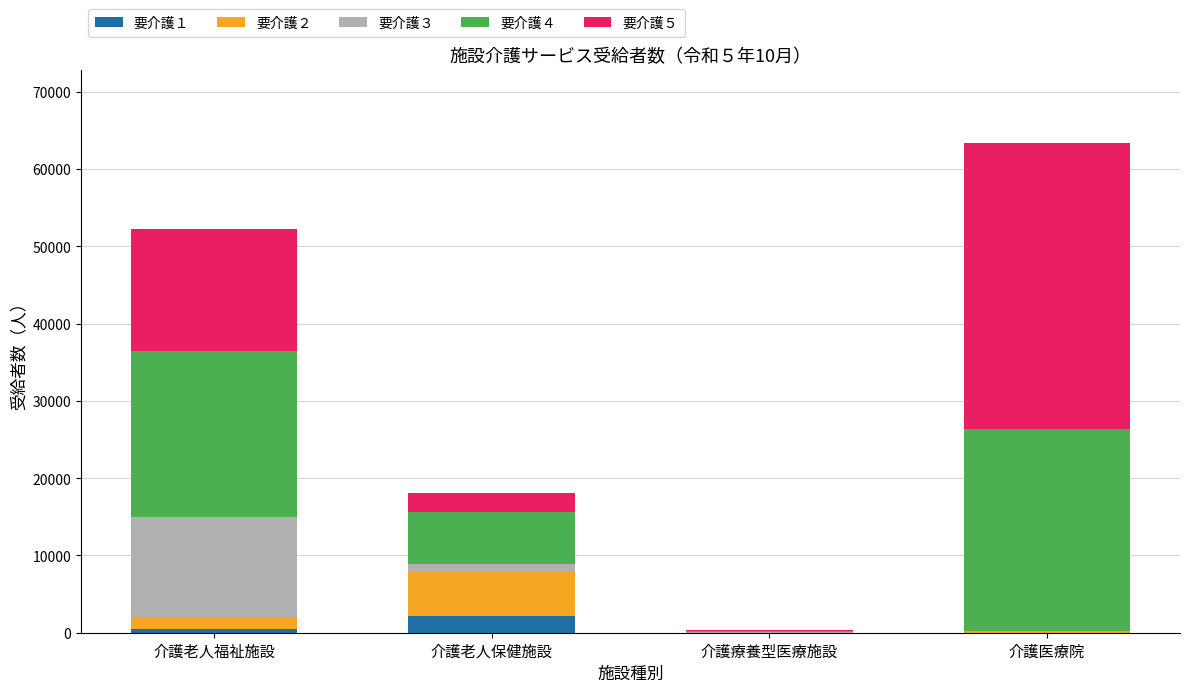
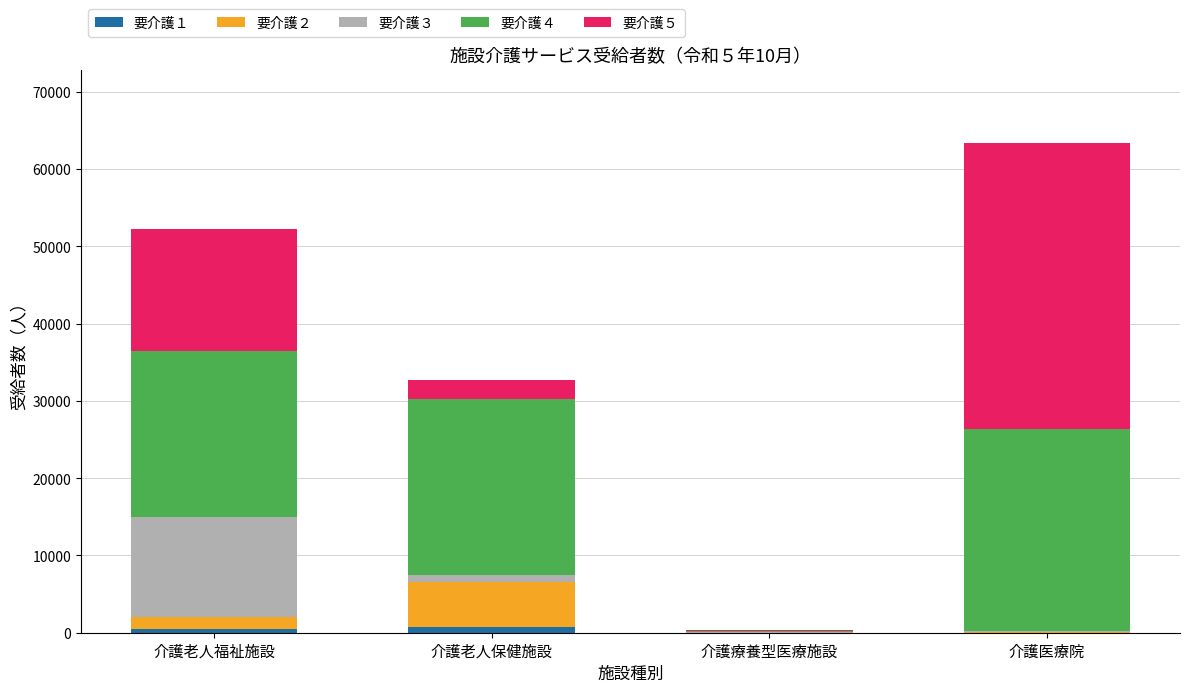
  {
    "要介護１": {
      "介護老人福祉施設": 0,
-     "介護老人保健施設": 2000
+     "介護老人保健施設": 1000
    },
    "要介護２": {
      "介護老人福祉施設": 2000,
      "介護老人保健施設": 6000
    },
    "要介護３": {
      "介護老人福祉施設": 13000,
      "介護老人保健施設": 1000
    },
    "要介護４": {
      "介護老人福祉施設": 21000,
-     "介護老人保健施設": 7000,
+     "介護老人保健施設": 23000,
      "介護医療院": 26000
    },
    "要介護５": {
      "介護老人福祉施設": 16000,
      "介護老人保健施設": 2000,
      "介護医療院": 37000
    }
  }
